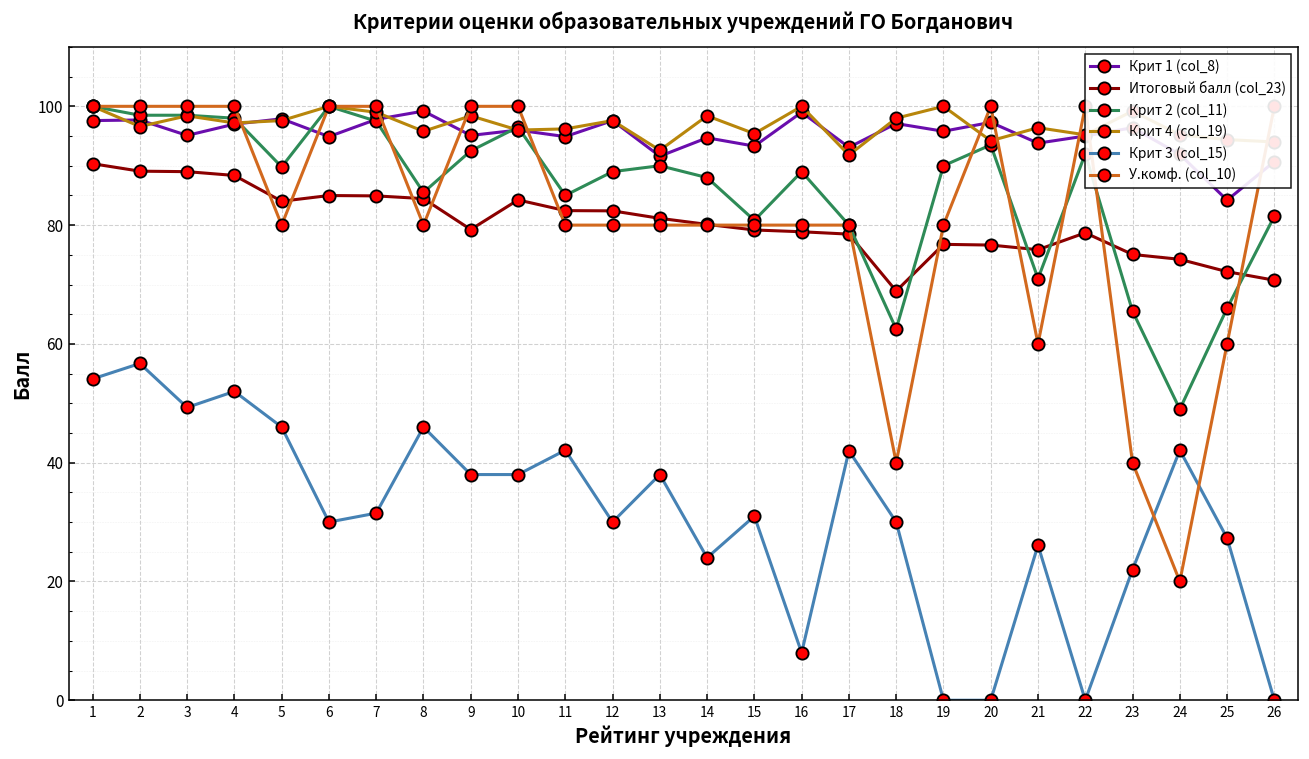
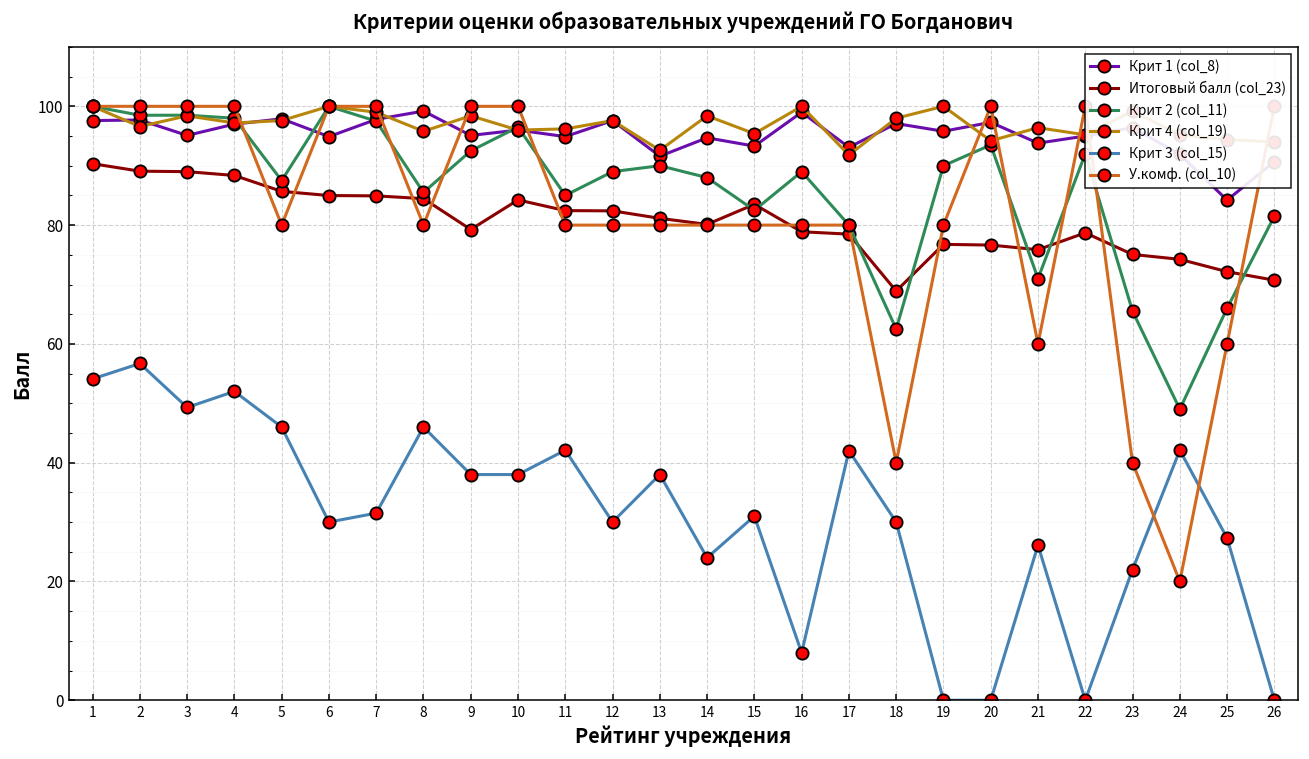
  {
    "Крит 1 (col_8)": {
      "1": 98,
      "2": 98,
      "3": 95,
      "6": 95,
      "8": 99,
      "9": 95,
      "11": 95,
      "13": 92,
      "14": 95,
      "15": 93,
      "16": 99,
      "17": 93,
      "18": 97,
      "19": 96,
      "20": 97,
      "21": 94,
      "25": 84
    },
    "Итоговый балл (col_23)": {
      "1": 90,
      "2": 89,
      "3": 89,
      "4": 88,
-     "5": 84,
+     "5": 86,
      "6": 85,
      "7": 85,
      "8": 84,
      "9": 79,
      "10": 84,
      "11": 82,
      "12": 82,
      "13": 81,
-     "15": 79,
+     "15": 84,
      "16": 79,
      "17": 78,
      "18": 69,
      "19": 77,
      "20": 77,
      "21": 76,
      "22": 79,
      "23": 75,
      "24": 74,
      "25": 72,
      "26": 71
    },
    "Крит 2 (col_11)": {
      "2": 99,
      "4": 98,
-     "5": 90,
+     "5": 88,
      "8": 86,
      "9": 93,
      "10": 97,
      "11": 85,
      "12": 89,
      "13": 90,
      "14": 88,
-     "15": 81,
+     "15": 83,
      "16": 89,
      "18": 63,
      "19": 90,
      "20": 94,
      "21": 71,
      "23": 66,
      "24": 49,
      "25": 66,
      "26": 82
    },
    "Крит 3 (col_15)": {
      "1": 54,
      "2": 57,
      "3": 49,
      "4": 52,
      "5": 46,
      "6": 30,
      "7": 32,
      "8": 46,
      "9": 38,
      "10": 38,
      "11": 42,
      "12": 30,
      "13": 38,
      "14": 24,
      "15": 31,
      "16": 8,
      "17": 42,
      "18": 30,
      "19": 0,
      "20": 0,
      "21": 26,
      "22": 0,
      "23": 22,
      "24": 42,
      "25": 27,
      "26": 0
    }
  }
